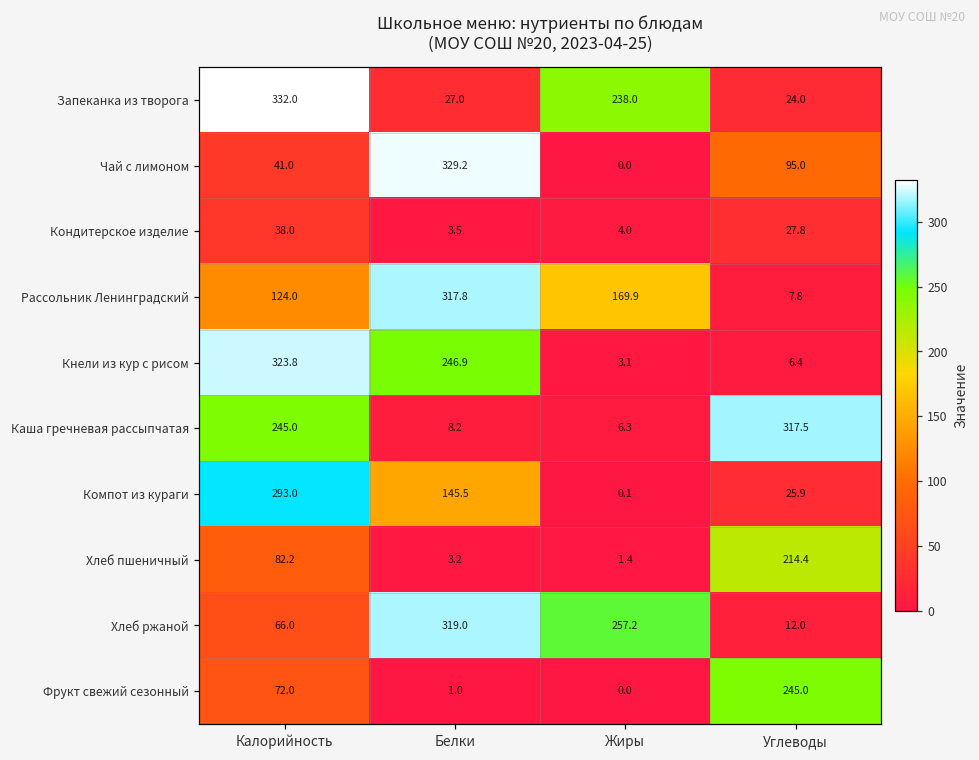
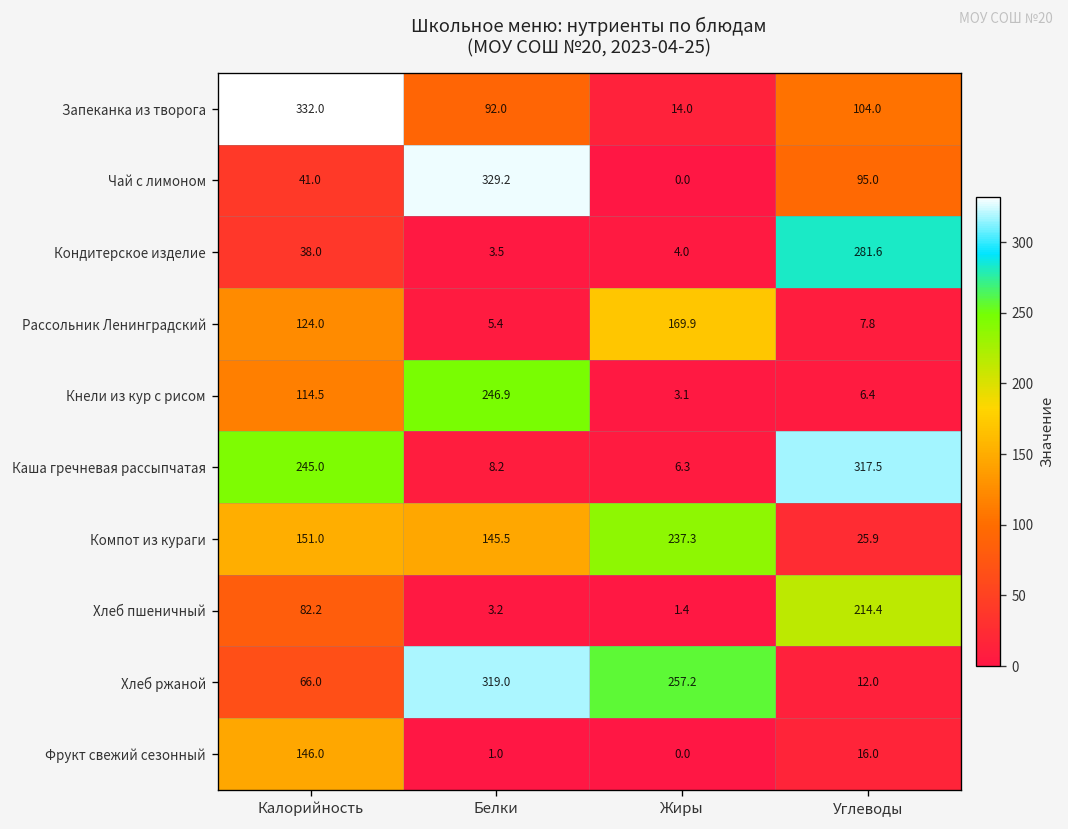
  {
    "Запеканка из творога": {
      "Калорийность": 332.0,
-     "Белки": 27.0,
-     "Жиры": 238.0,
-     "Углеводы": 24.0
+     "Белки": 92.0,
+     "Жиры": 14.0,
+     "Углеводы": 104.0
    },
    "Чай с лимоном": {
      "Калорийность": 41.0,
      "Белки": 329.2,
      "Жиры": 0.0,
      "Углеводы": 95.0
    },
    "Кондитерское изделие": {
      "Калорийность": 38.0,
      "Белки": 3.5,
      "Жиры": 4.0,
-     "Углеводы": 27.8
+     "Углеводы": 281.6
    },
    "Рассольник Ленинградский": {
      "Калорийность": 124.0,
-     "Белки": 317.8,
+     "Белки": 5.4,
      "Жиры": 169.9,
      "Углеводы": 7.8
    },
    "Кнели из кур с рисом": {
-     "Калорийность": 323.8,
+     "Калорийность": 114.5,
      "Белки": 246.9,
      "Жиры": 3.1,
      "Углеводы": 6.4
    },
    "Каша гречневая рассыпчатая": {
      "Калорийность": 245.0,
      "Белки": 8.2,
      "Жиры": 6.3,
      "Углеводы": 317.5
    },
    "Компот из кураги": {
-     "Калорийность": 293.0,
+     "Калорийность": 151.0,
      "Белки": 145.5,
-     "Жиры": 0.1,
+     "Жиры": 237.3,
      "Углеводы": 25.9
    },
    "Хлеб пшеничный": {
      "Калорийность": 82.2,
      "Белки": 3.2,
      "Жиры": 1.4,
      "Углеводы": 214.4
    },
    "Хлеб ржаной": {
      "Калорийность": 66.0,
      "Белки": 319.0,
      "Жиры": 257.2,
      "Углеводы": 12.0
    },
    "Фрукт свежий сезонный": {
-     "Калорийность": 72.0,
+     "Калорийность": 146.0,
      "Белки": 1.0,
      "Жиры": 0.0,
-     "Углеводы": 245.0
+     "Углеводы": 16.0
    }
  }
